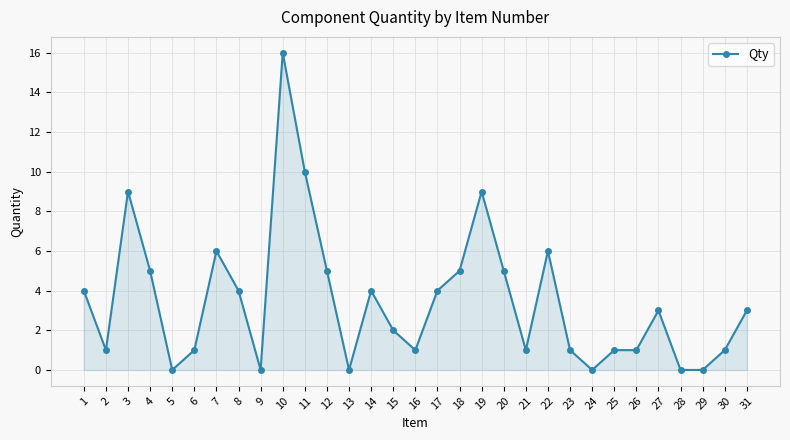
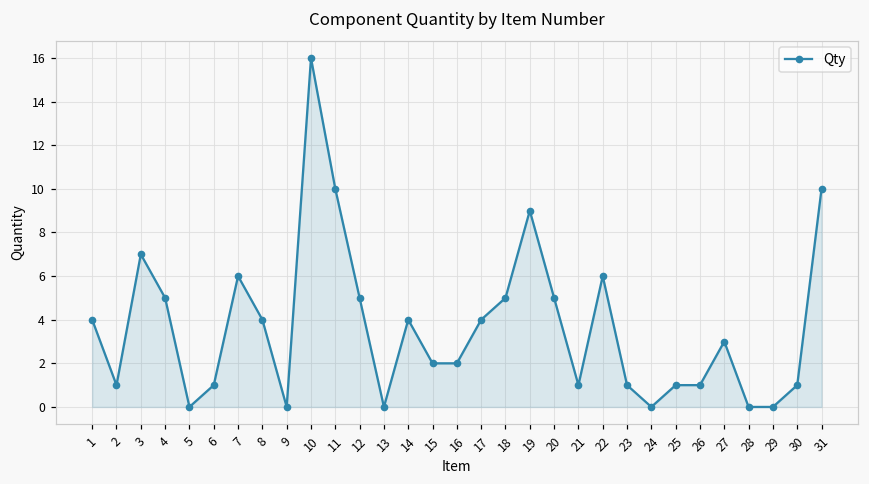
  {
    "1": 4,
    "2": 1,
-   "3": 9,
+   "3": 7,
    "4": 5,
    "5": 0,
    "6": 1,
    "7": 6,
    "8": 4,
    "9": 0,
    "10": 16,
    "11": 10,
    "12": 5,
    "13": 0,
    "14": 4,
    "15": 2,
-   "16": 1,
+   "16": 2,
    "17": 4,
    "18": 5,
    "19": 9,
    "20": 5,
    "21": 1,
    "22": 6,
    "23": 1,
    "24": 0,
    "25": 1,
    "26": 1,
    "27": 3,
    "28": 0,
    "29": 0,
    "30": 1,
-   "31": 3
+   "31": 10
  }
